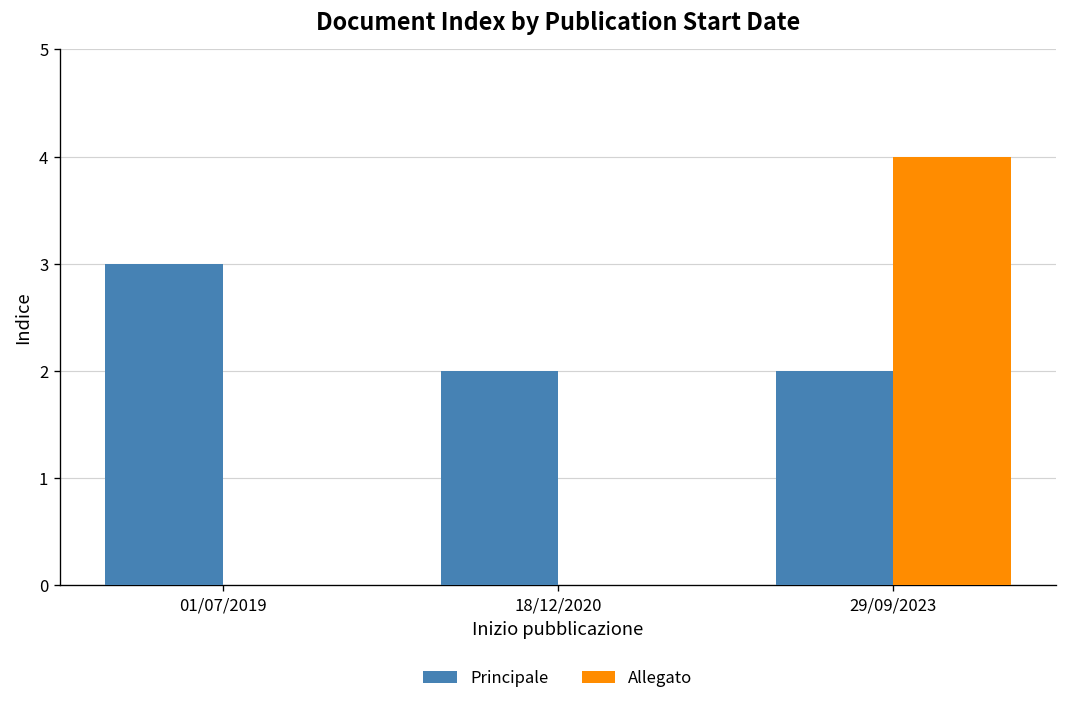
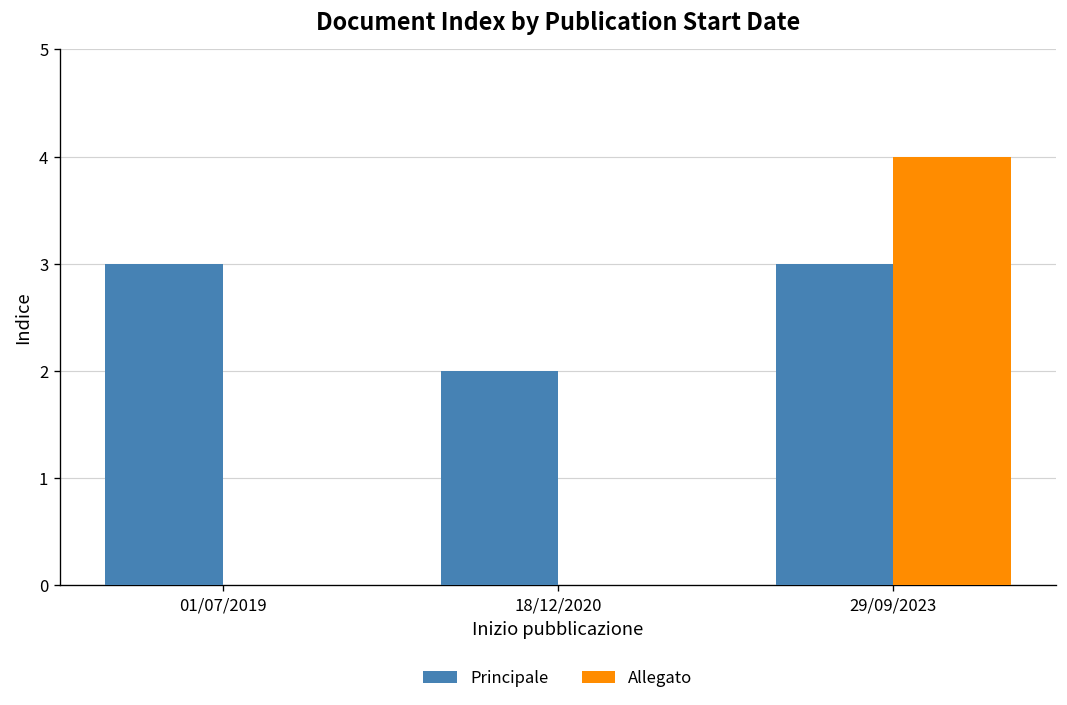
  {
    "Principale": {
      "01/07/2019": 3,
      "18/12/2020": 2,
-     "29/09/2023": 2
+     "29/09/2023": 3
    },
    "Allegato": {
      "01/07/2019": 0,
      "18/12/2020": 0,
      "29/09/2023": 4
    }
  }
